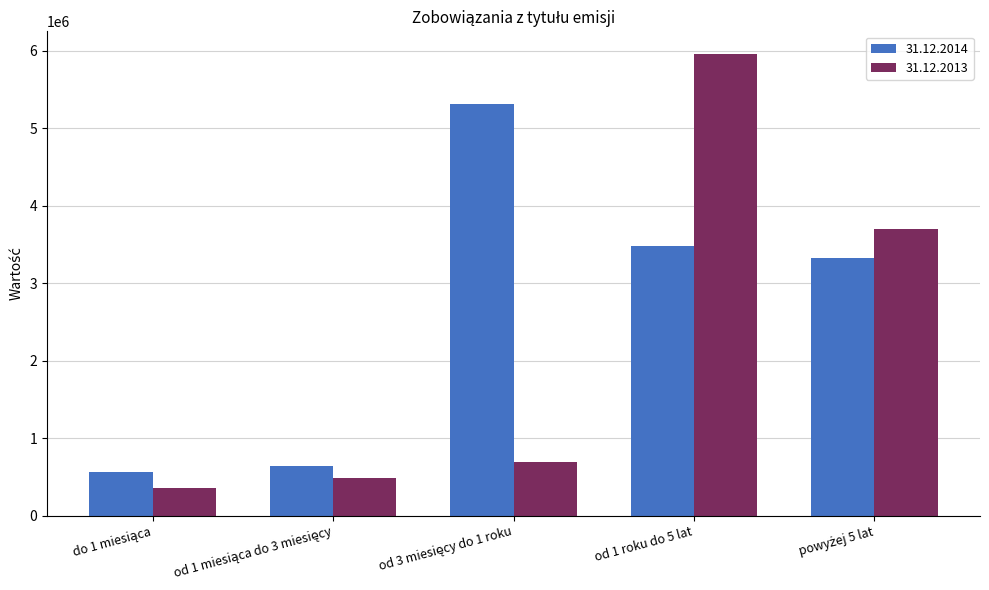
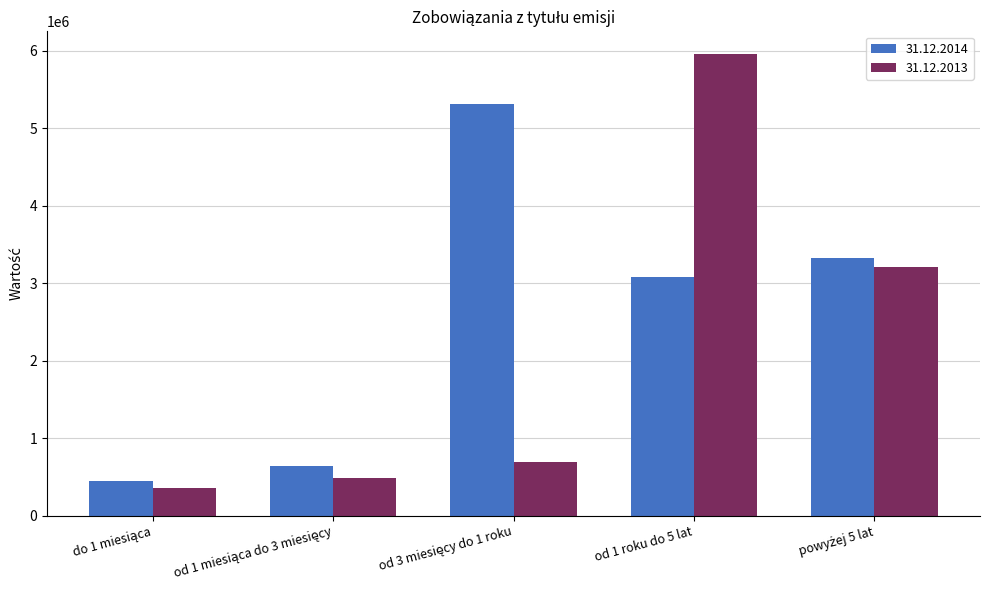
  {
    "31.12.2014": {
-     "do 1 miesiąca": 600000,
+     "do 1 miesiąca": 400000,
      "od 1 miesiąca do 3 miesięcy": 600000,
      "od 3 miesięcy do 1 roku": 5300000,
-     "od 1 roku do 5 lat": 3500000,
+     "od 1 roku do 5 lat": 3100000,
      "powyżej 5 lat": 3300000
    },
    "31.12.2013": {
      "do 1 miesiąca": 400000,
      "od 1 miesiąca do 3 miesięcy": 500000,
      "od 3 miesięcy do 1 roku": 700000,
      "od 1 roku do 5 lat": 6000000,
-     "powyżej 5 lat": 3700000
+     "powyżej 5 lat": 3200000
    }
  }
